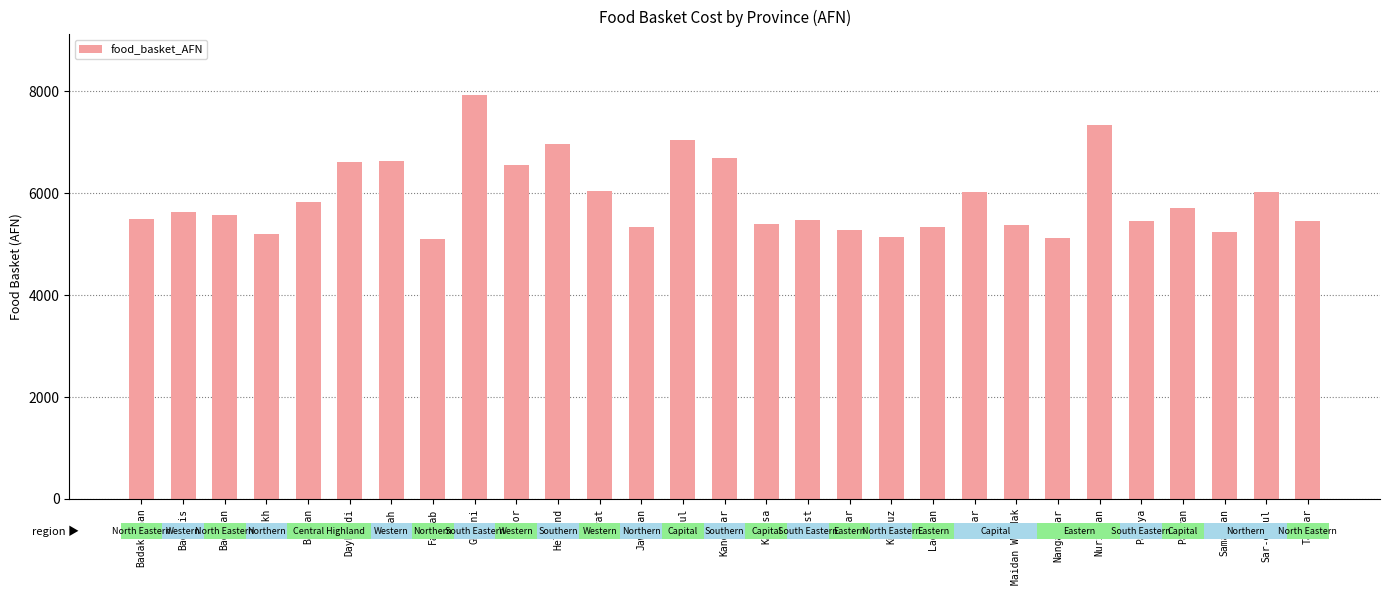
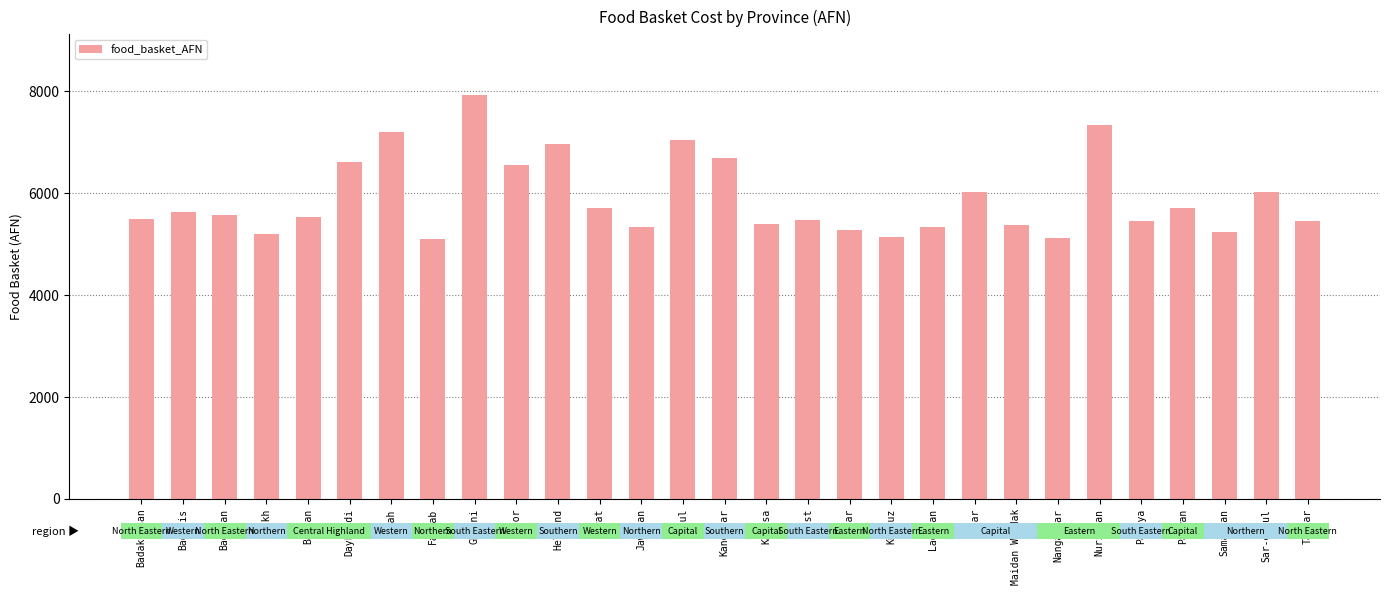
  {
    "Badakhshan": 5500,
    "Badghis": 5600,
    "Baghlan": 5600,
    "Balkh": 5200,
-   "Bamyan": 5800,
+   "Bamyan": 5500,
    "Daykundi": 6600,
-   "Farah": 6600,
+   "Farah": 7200,
    "Faryab": 5100,
    "Ghazni": 7900,
    "Ghor": 6500,
    "Helmand": 7000,
-   "Herat": 6000,
+   "Herat": 5700,
    "Jawzjan": 5300,
    "Kabul": 7000,
    "Kandahar": 6700,
    "Kapisa": 5400,
    "Khost": 5500,
    "Kunar": 5300,
    "Kunduz": 5100,
    "Laghman": 5300,
    "Logar": 6000,
    "Maidan Wardak": 5400,
    "Nangarhar": 5100,
    "Nuristan": 7300,
    "Paktya": 5500,
    "Parwan": 5700,
    "Samangan": 5200,
    "Sar-e-Pul": 6000,
    "Takhar": 5500
  }
